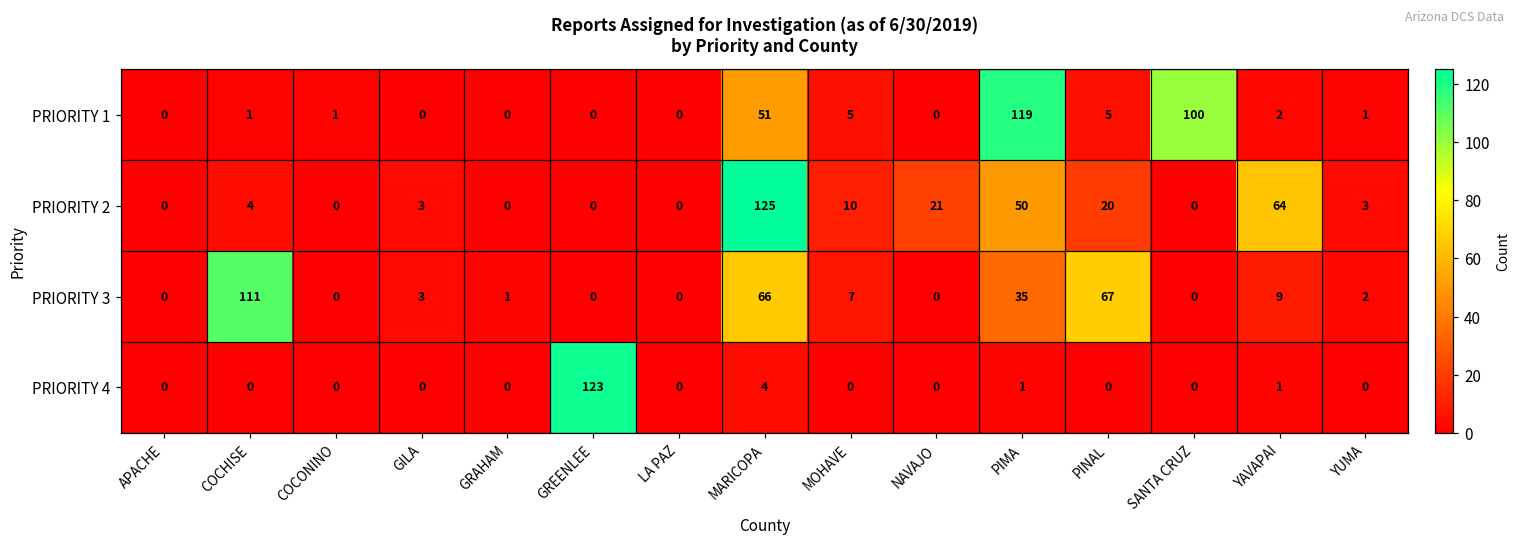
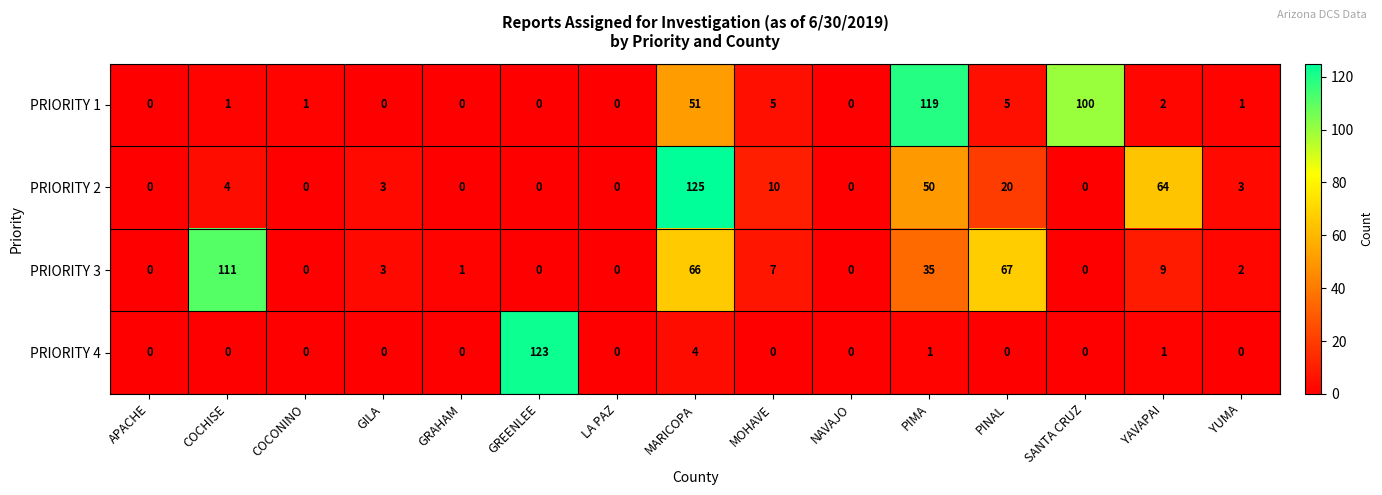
  {
    "PRIORITY 1": {
      "APACHE": 0,
      "COCHISE": 1,
      "COCONINO": 1,
      "GILA": 0,
      "GRAHAM": 0,
      "GREENLEE": 0,
      "LA PAZ": 0,
      "MARICOPA": 51,
      "MOHAVE": 5,
      "NAVAJO": 0,
      "PIMA": 119,
      "PINAL": 5,
      "SANTA CRUZ": 100,
      "YAVAPAI": 2,
      "YUMA": 1
    },
    "PRIORITY 2": {
      "APACHE": 0,
      "COCHISE": 4,
      "COCONINO": 0,
      "GILA": 3,
      "GRAHAM": 0,
      "GREENLEE": 0,
      "LA PAZ": 0,
      "MARICOPA": 125,
      "MOHAVE": 10,
-     "NAVAJO": 21,
+     "NAVAJO": 0,
      "PIMA": 50,
      "PINAL": 20,
      "SANTA CRUZ": 0,
      "YAVAPAI": 64,
      "YUMA": 3
    },
    "PRIORITY 3": {
      "APACHE": 0,
      "COCHISE": 111,
      "COCONINO": 0,
      "GILA": 3,
      "GRAHAM": 1,
      "GREENLEE": 0,
      "LA PAZ": 0,
      "MARICOPA": 66,
      "MOHAVE": 7,
      "NAVAJO": 0,
      "PIMA": 35,
      "PINAL": 67,
      "SANTA CRUZ": 0,
      "YAVAPAI": 9,
      "YUMA": 2
    },
    "PRIORITY 4": {
      "APACHE": 0,
      "COCHISE": 0,
      "COCONINO": 0,
      "GILA": 0,
      "GRAHAM": 0,
      "GREENLEE": 123,
      "LA PAZ": 0,
      "MARICOPA": 4,
      "MOHAVE": 0,
      "NAVAJO": 0,
      "PIMA": 1,
      "PINAL": 0,
      "SANTA CRUZ": 0,
      "YAVAPAI": 1,
      "YUMA": 0
    }
  }
